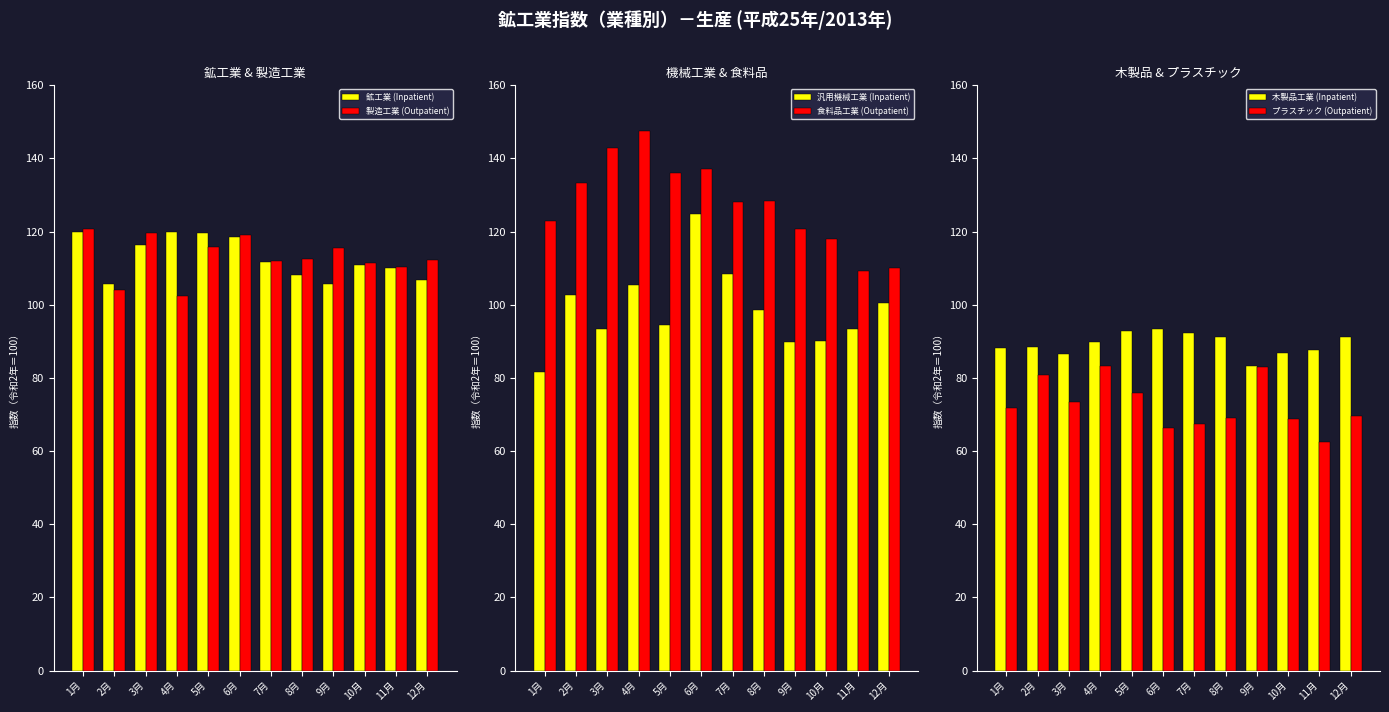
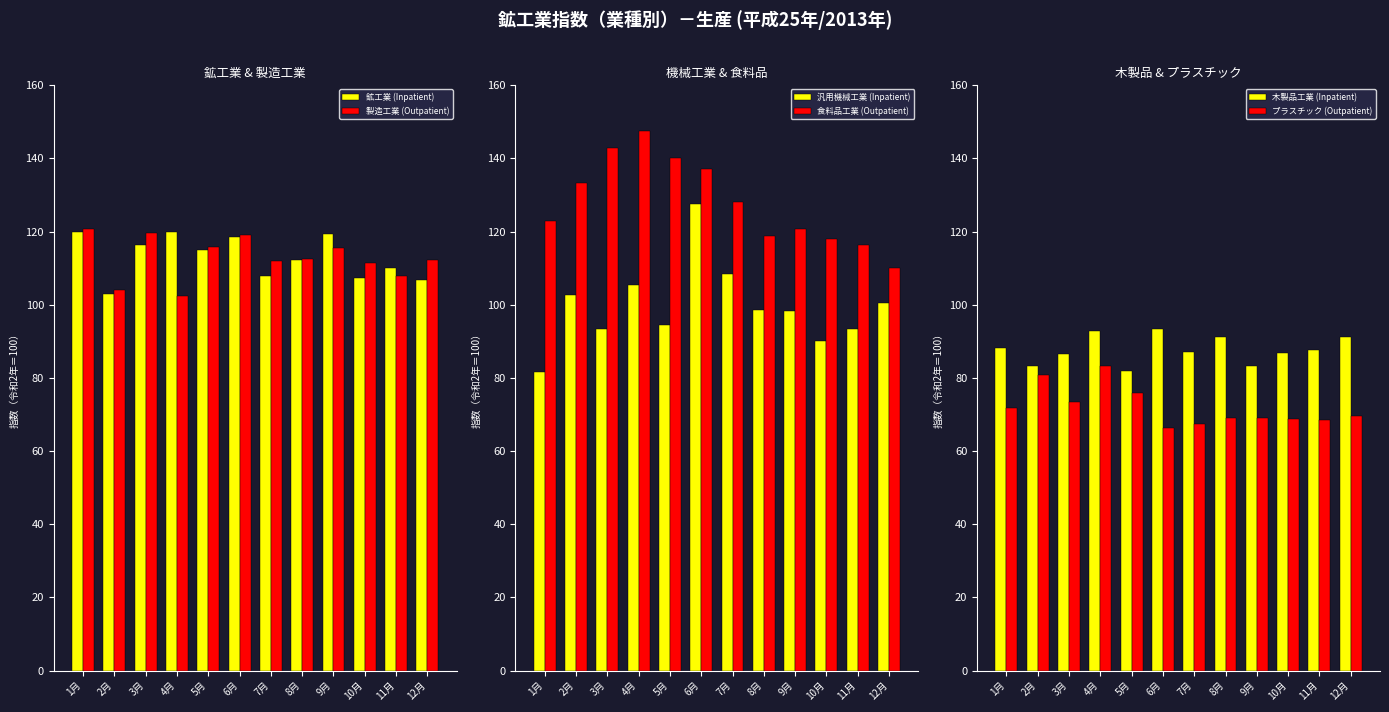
  {
    "鉱工業 & 製造工業": {
      "鉱工業 (Inpatient)": {
        "1月": 120,
-       "2月": 106,
+       "2月": 103,
        "3月": 116,
        "4月": 120,
-       "5月": 120,
+       "5月": 115,
        "6月": 119,
-       "7月": 112,
-       "8月": 108,
-       "9月": 106,
-       "10月": 111,
+       "7月": 108,
+       "8月": 112,
+       "9月": 119,
+       "10月": 107,
        "11月": 110,
        "12月": 107
      },
      "製造工業 (Outpatient)": {
        "1月": 121,
        "2月": 104,
        "3月": 120,
        "4月": 102,
        "5月": 116,
        "6月": 119,
        "7月": 112,
        "8月": 113,
        "9月": 115,
        "10月": 111,
-       "11月": 110,
+       "11月": 108,
        "12月": 112
      }
    },
    "機械工業 & 食料品": {
      "汎用機械工業 (Inpatient)": {
        "1月": 82,
        "2月": 103,
        "3月": 93,
        "4月": 105,
        "5月": 95,
-       "6月": 125,
+       "6月": 128,
        "7月": 108,
        "8月": 99,
-       "9月": 90,
+       "9月": 98,
        "10月": 90,
        "11月": 94,
        "12月": 100
      },
      "食料品工業 (Outpatient)": {
        "1月": 123,
        "2月": 133,
        "3月": 143,
        "4月": 147,
-       "5月": 136,
+       "5月": 140,
        "6月": 137,
        "7月": 128,
-       "8月": 129,
+       "8月": 119,
        "9月": 121,
        "10月": 118,
-       "11月": 109,
+       "11月": 116,
        "12月": 110
      }
    },
    "木製品 & プラスチック": {
      "木製品工業 (Inpatient)": {
        "1月": 88,
-       "2月": 89,
+       "2月": 83,
        "3月": 87,
-       "4月": 90,
-       "5月": 93,
+       "4月": 93,
+       "5月": 82,
        "6月": 93,
-       "7月": 92,
+       "7月": 87,
        "8月": 91,
        "9月": 83,
        "10月": 87,
        "11月": 88,
        "12月": 91
      },
      "プラスチック (Outpatient)": {
        "1月": 72,
        "2月": 81,
        "3月": 74,
        "4月": 83,
        "5月": 76,
        "6月": 66,
        "7月": 67,
        "8月": 69,
-       "9月": 83,
+       "9月": 69,
        "10月": 69,
-       "11月": 62,
+       "11月": 68,
        "12月": 70
      }
    }
  }
